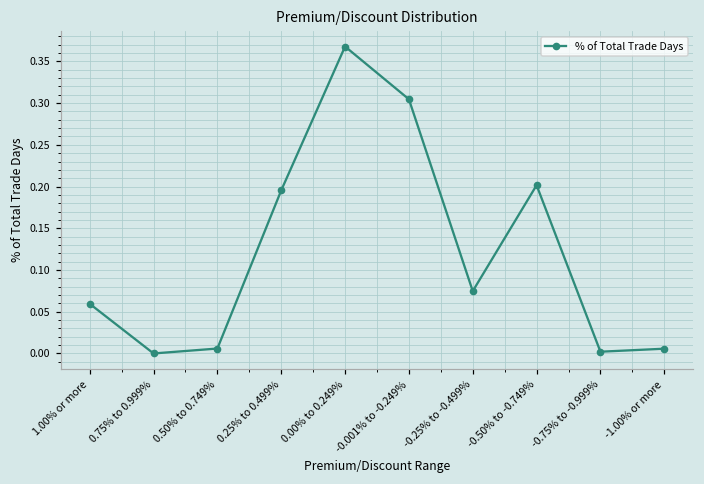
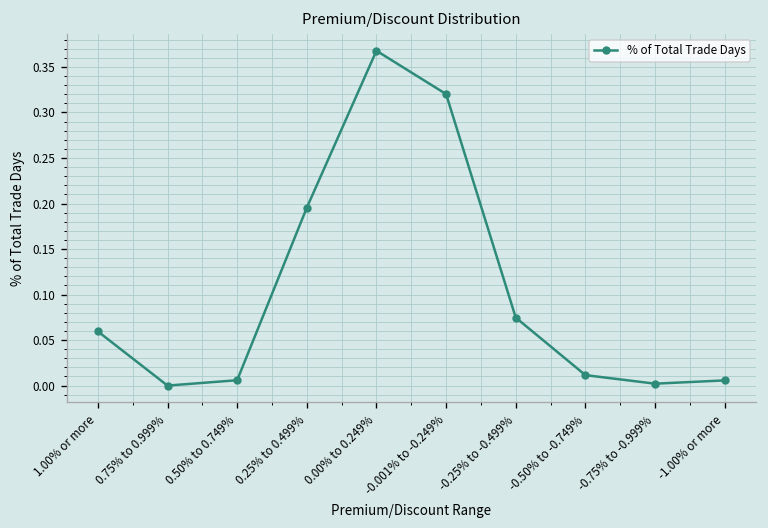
  {
    "1.00% or more": 0.06,
    "0.75% to 0.999%": 0.00,
    "0.50% to 0.749%": 0.01,
    "0.25% to 0.499%": 0.20,
    "0.00% to 0.249%": 0.37,
-   "-0.001% to -0.249%": 0.30,
+   "-0.001% to -0.249%": 0.32,
    "-0.25% to -0.499%": 0.07,
-   "-0.50% to -0.749%": 0.20,
+   "-0.50% to -0.749%": 0.01,
    "-0.75% to -0.999%": 0.00,
    "-1.00% or more": 0.01
  }
